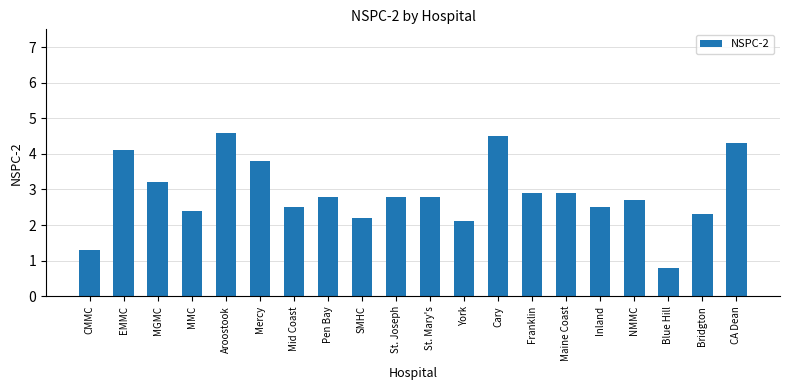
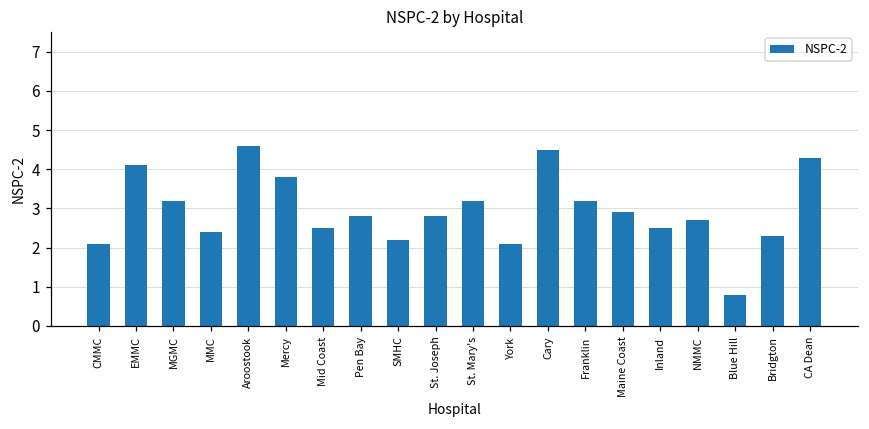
  {
-   "CMMC": 1.3,
+   "CMMC": 2.1,
    "EMMC": 4.1,
    "MGMC": 3.2,
    "MMC": 2.4,
    "Aroostook": 4.6,
    "Mercy": 3.8,
    "Mid Coast": 2.5,
    "Pen Bay": 2.8,
    "SMHC": 2.2,
    "St. Joseph": 2.8,
-   "St. Mary's": 2.8,
+   "St. Mary's": 3.2,
    "York": 2.1,
    "Cary": 4.5,
-   "Franklin": 2.9,
+   "Franklin": 3.2,
    "Maine Coast": 2.9,
    "Inland": 2.5,
    "NMMC": 2.7,
    "Blue Hill": 0.8,
    "Bridgton": 2.3,
    "CA Dean": 4.3
  }
